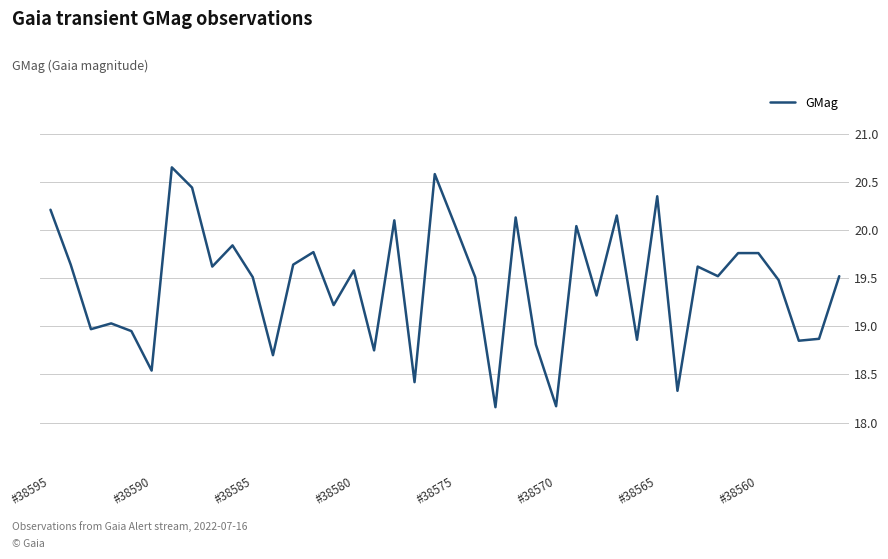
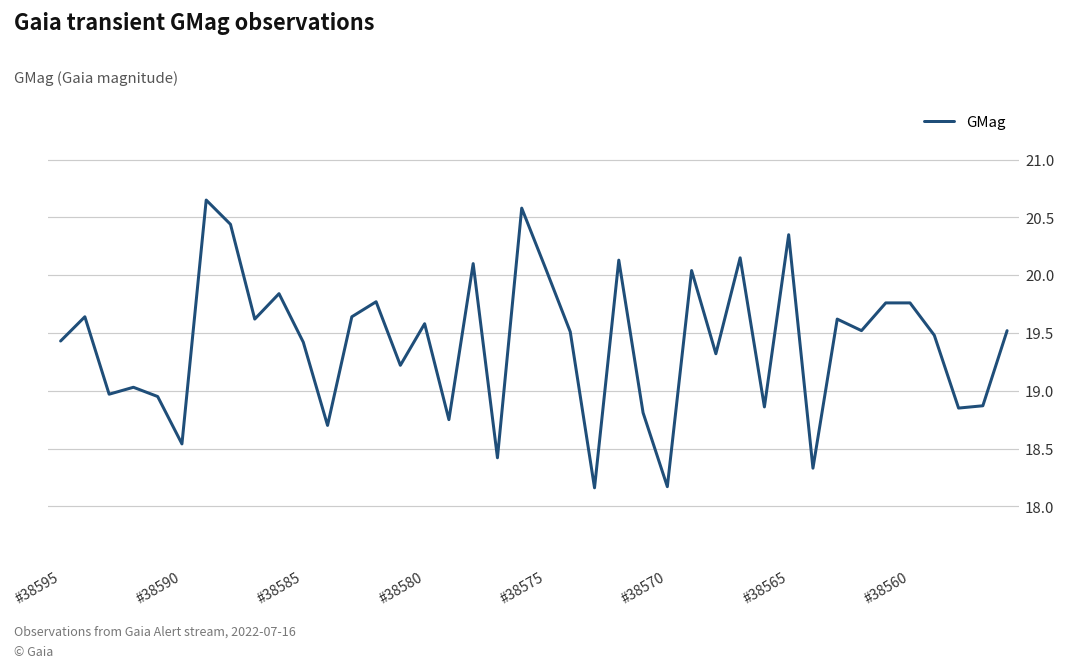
  {
-   "#38595": 20.2,
+   "#38595": 19.4,
    "#38590": 18.5,
-   "#38585": 19.5,
+   "#38585": 19.4,
    "#38580": 19.6,
    "#38575": 20.1,
    "#38570": 18.2,
    "#38565": 20.4,
    "#38560": 19.8
  }
